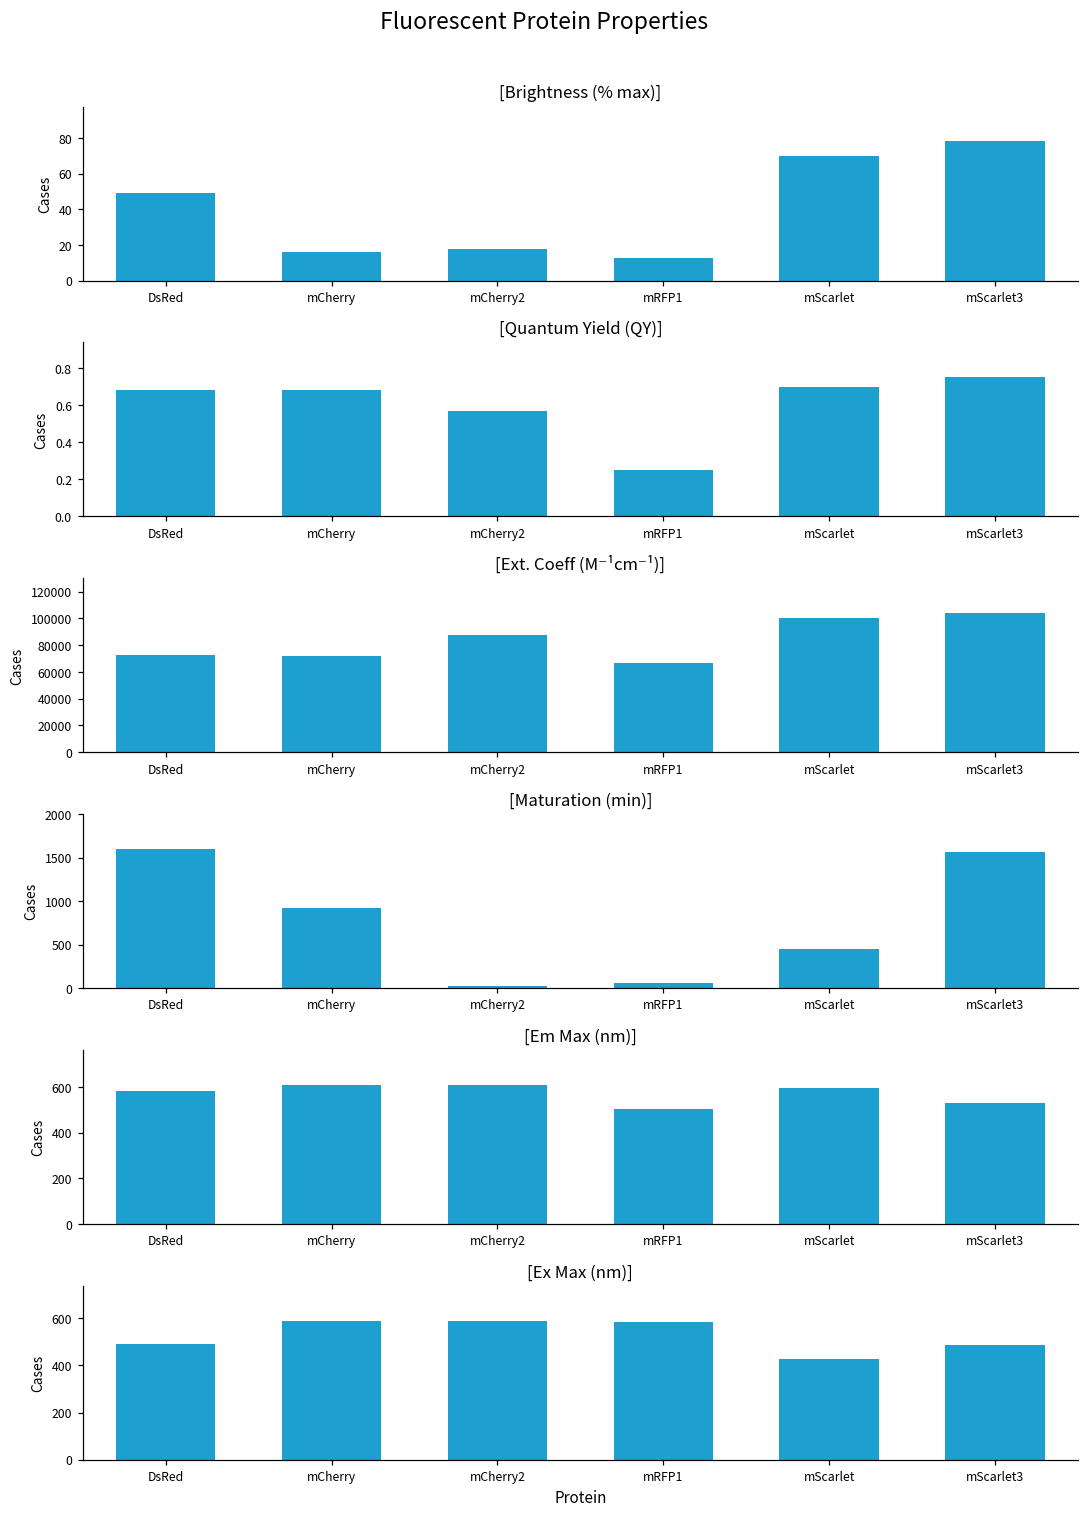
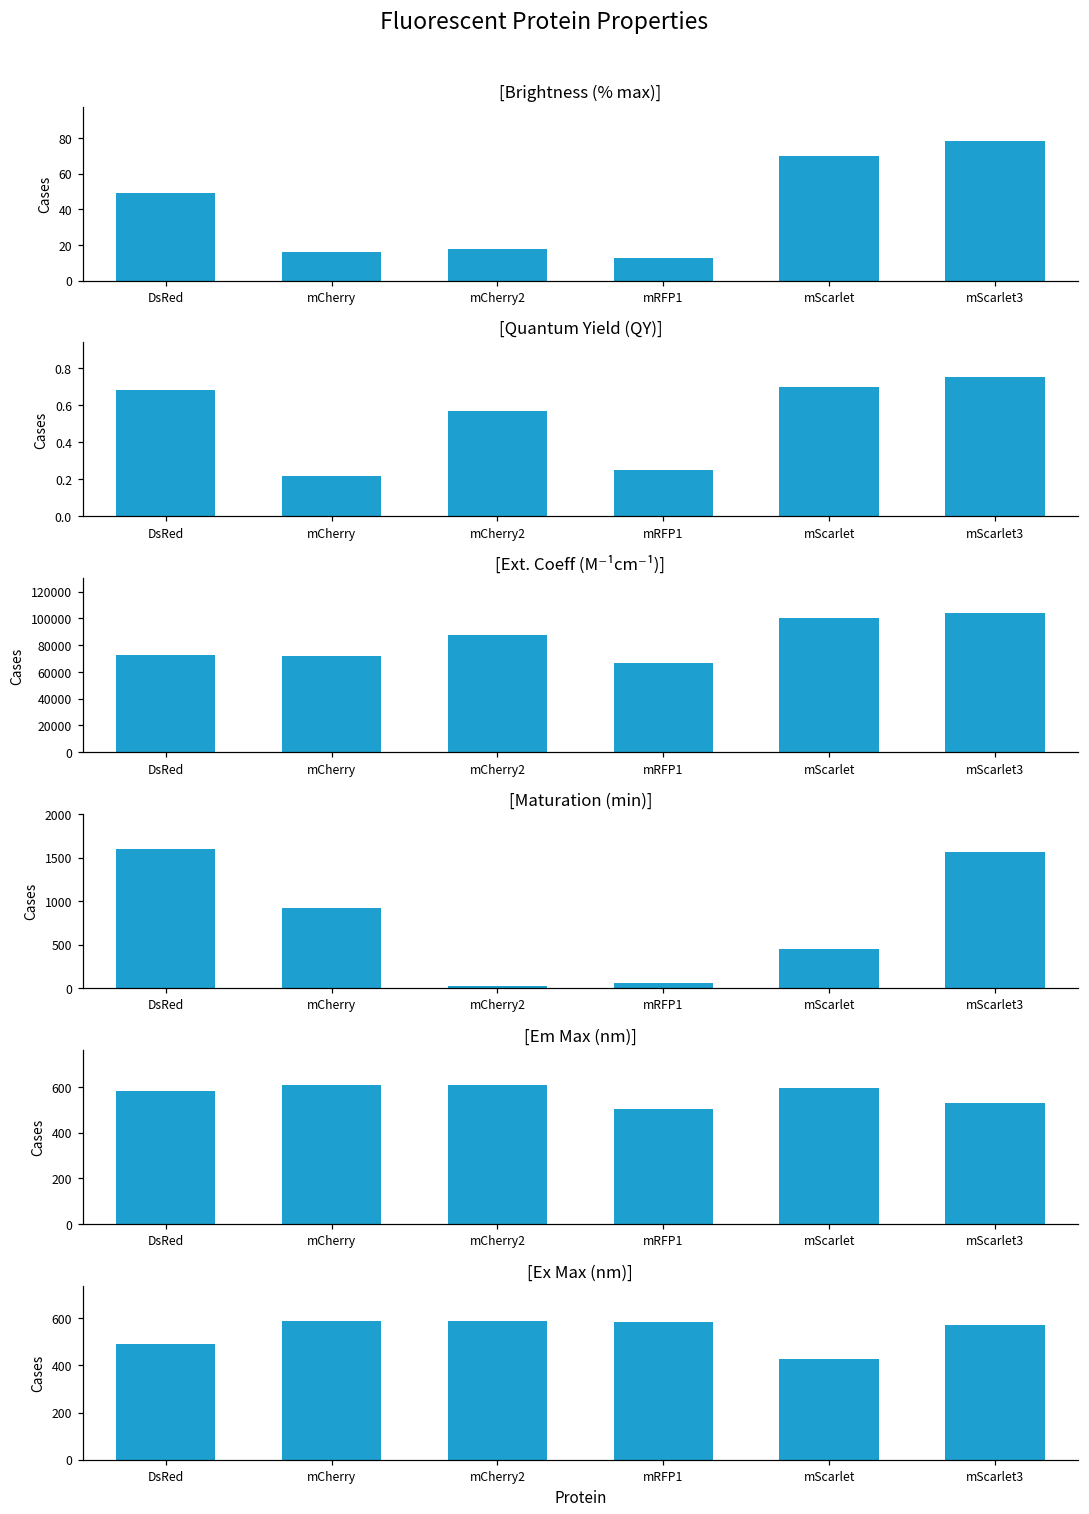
  {
    "[Brightness (% max)]": {
      "DsRed": 49,
      "mCherry": 16,
      "mCherry2": 17,
      "mRFP1": 13,
      "mScarlet": 70,
      "mScarlet3": 78
    },
    "[Quantum Yield (QY)]": {
      "DsRed": 0.68,
-     "mCherry": 0.68,
+     "mCherry": 0.22,
      "mCherry2": 0.57,
      "mRFP1": 0.25,
      "mScarlet": 0.70,
      "mScarlet3": 0.75
    },
    "[Ext. Coeff (M⁻¹cm⁻¹)]": {
      "DsRed": 73000,
      "mCherry": 72000,
      "mCherry2": 87000,
      "mRFP1": 67000,
      "mScarlet": 100000,
      "mScarlet3": 104000
    },
    "[Maturation (min)]": {
      "DsRed": 1600,
      "mCherry": 900,
      "mRFP1": 100,
      "mScarlet": 500,
      "mScarlet3": 1600
    },
    "[Em Max (nm)]": {
      "DsRed": 580,
      "mCherry": 610,
      "mCherry2": 610,
      "mRFP1": 500,
      "mScarlet": 590,
      "mScarlet3": 530
    },
    "[Ex Max (nm)]": {
      "DsRed": 490,
      "mCherry": 590,
      "mCherry2": 590,
      "mRFP1": 580,
      "mScarlet": 430,
-     "mScarlet3": 490
+     "mScarlet3": 570
    }
  }
